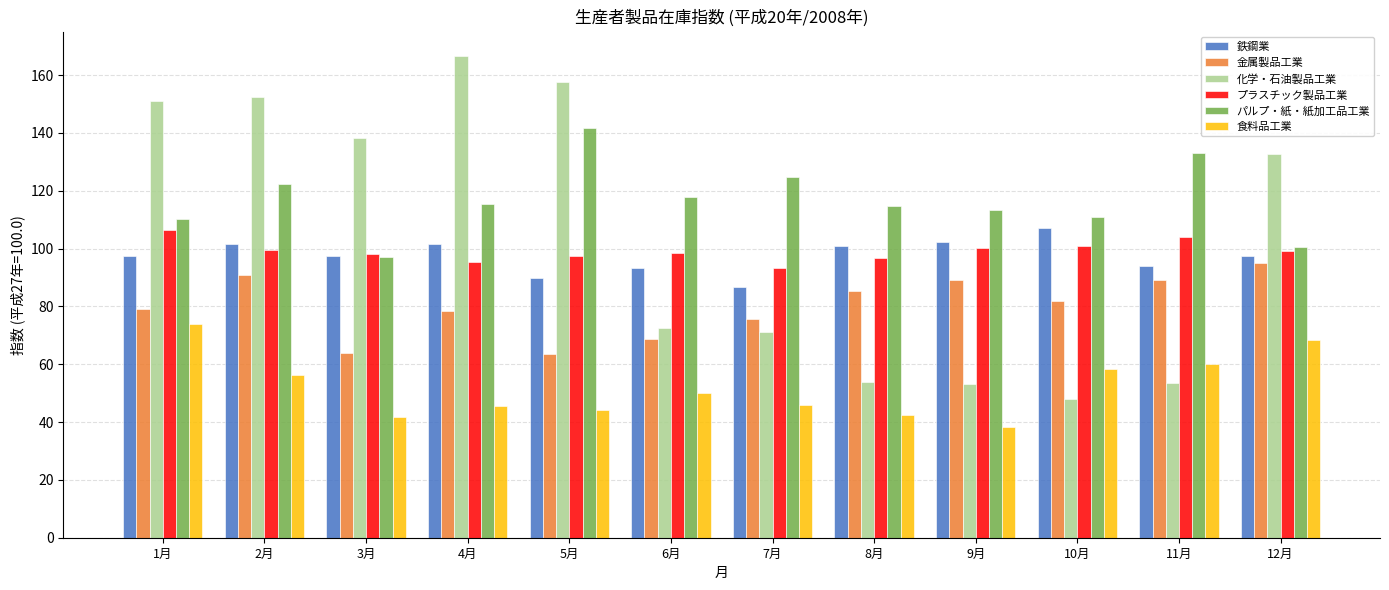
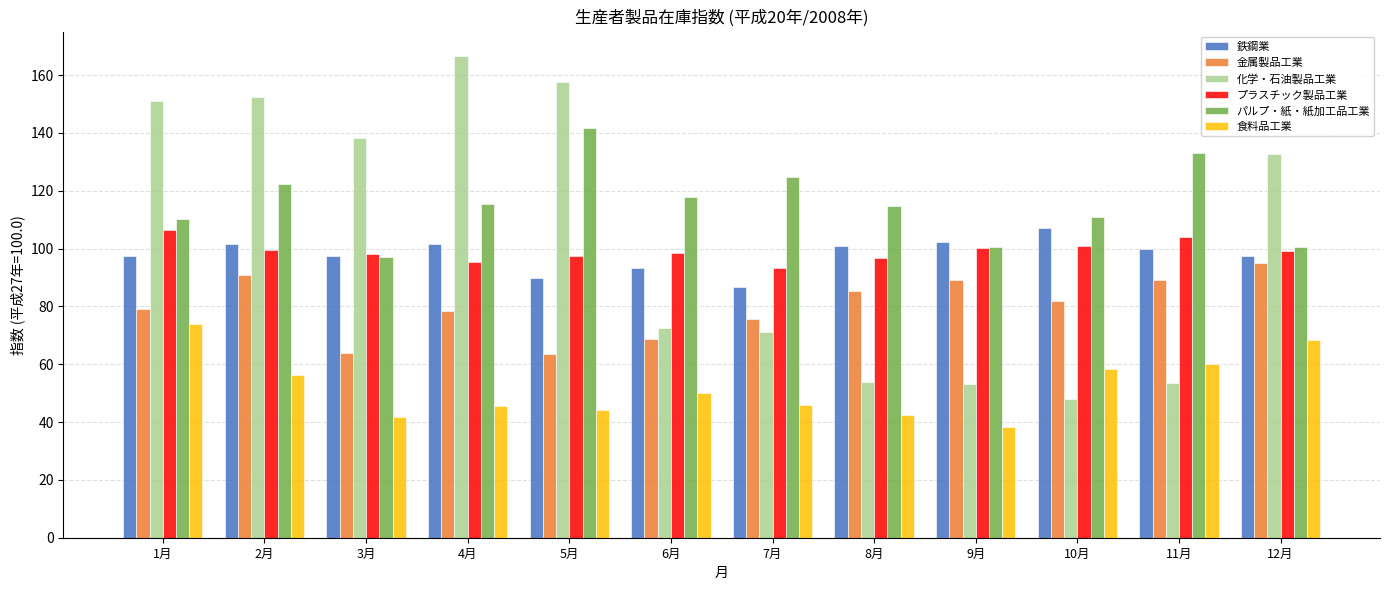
  {
    "鉄鋼業": {
      "1月": 97,
      "2月": 102,
      "3月": 97,
      "4月": 102,
      "5月": 90,
      "6月": 93,
      "7月": 87,
      "8月": 101,
      "9月": 102,
      "10月": 107,
-     "11月": 94,
+     "11月": 100,
      "12月": 97
    },
    "金属製品工業": {
      "1月": 79,
      "2月": 91,
      "3月": 64,
      "4月": 78,
      "5月": 64,
      "6月": 69,
      "7月": 76,
      "8月": 85,
      "9月": 89,
      "10月": 82,
      "11月": 89,
      "12月": 95
    },
    "化学・石油製品工業": {
      "1月": 151,
      "2月": 153,
      "3月": 138,
      "4月": 167,
      "5月": 158,
      "6月": 73,
      "7月": 71,
      "8月": 54,
      "9月": 53,
      "10月": 48,
      "11月": 54,
      "12月": 133
    },
    "プラスチック製品工業": {
      "1月": 106,
      "2月": 99,
      "3月": 98,
      "4月": 95,
      "5月": 97,
      "6月": 98,
      "7月": 93,
      "8月": 97,
      "9月": 100,
      "10月": 101,
      "11月": 104,
      "12月": 99
    },
    "パルプ・紙・紙加工品工業": {
      "1月": 110,
      "2月": 122,
      "3月": 97,
      "4月": 115,
      "5月": 142,
      "6月": 118,
      "7月": 125,
      "8月": 115,
-     "9月": 113,
+     "9月": 101,
      "10月": 111,
      "11月": 133,
      "12月": 101
    },
    "食料品工業": {
      "1月": 74,
      "2月": 56,
      "3月": 42,
      "4月": 46,
      "5月": 44,
      "6月": 50,
      "7月": 46,
      "8月": 43,
      "9月": 38,
      "10月": 58,
      "11月": 60,
      "12月": 69
    }
  }
